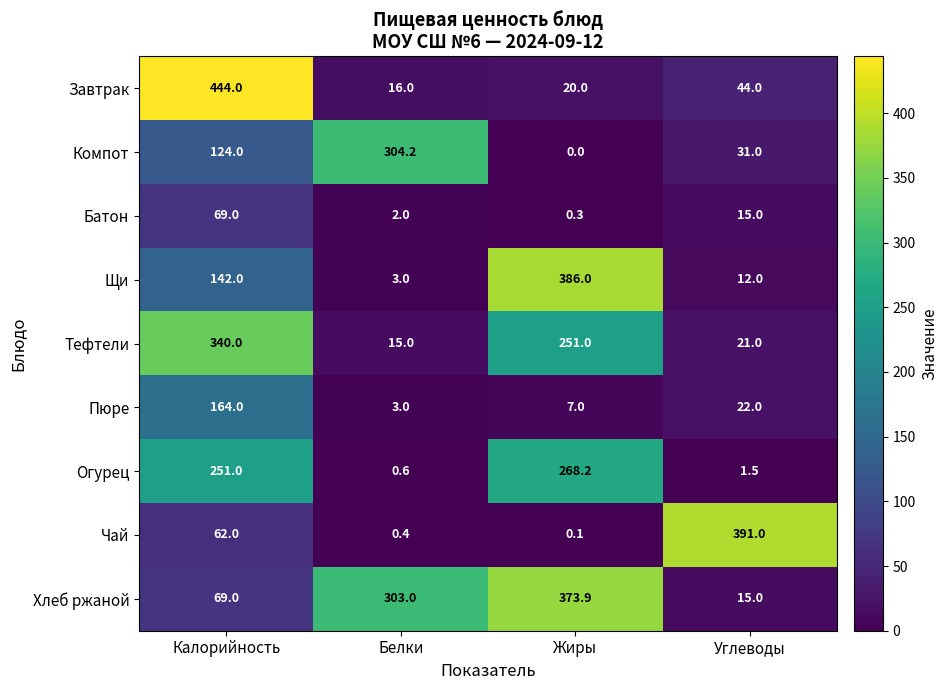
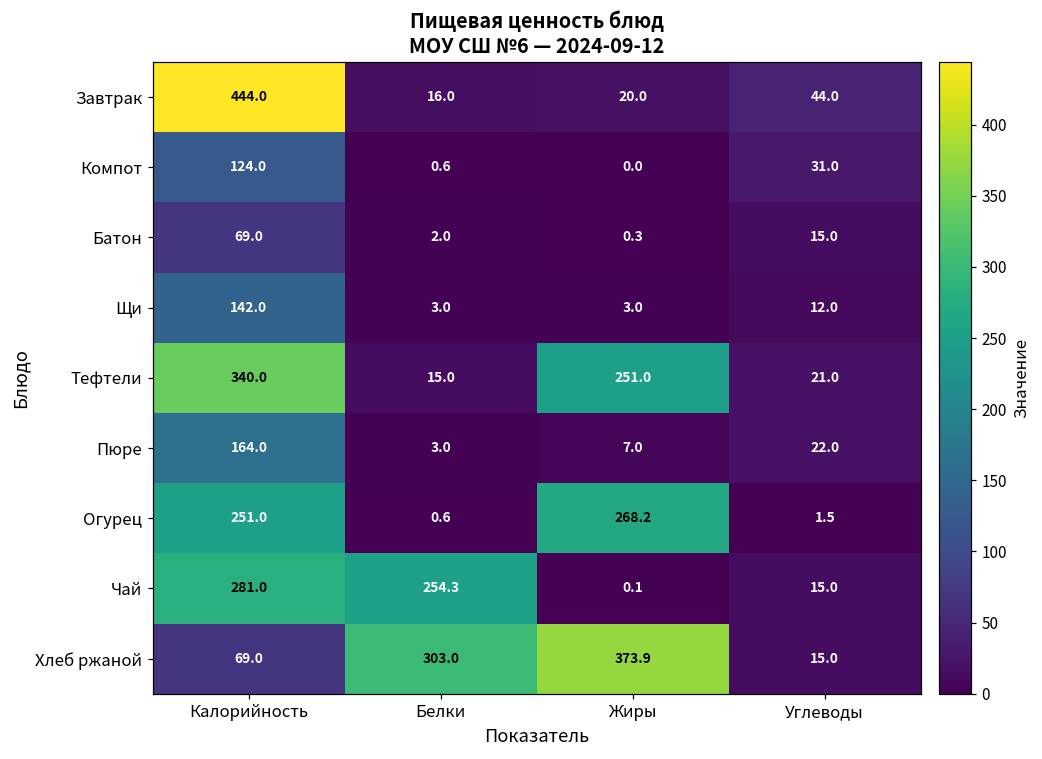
  {
    "Завтрак": {
      "Калорийность": 444.0,
      "Белки": 16.0,
      "Жиры": 20.0,
      "Углеводы": 44.0
    },
    "Компот": {
      "Калорийность": 124.0,
-     "Белки": 304.2,
+     "Белки": 0.6,
      "Жиры": 0.0,
      "Углеводы": 31.0
    },
    "Батон": {
      "Калорийность": 69.0,
      "Белки": 2.0,
      "Жиры": 0.3,
      "Углеводы": 15.0
    },
    "Щи": {
      "Калорийность": 142.0,
      "Белки": 3.0,
-     "Жиры": 386.0,
+     "Жиры": 3.0,
      "Углеводы": 12.0
    },
    "Тефтели": {
      "Калорийность": 340.0,
      "Белки": 15.0,
      "Жиры": 251.0,
      "Углеводы": 21.0
    },
    "Пюре": {
      "Калорийность": 164.0,
      "Белки": 3.0,
      "Жиры": 7.0,
      "Углеводы": 22.0
    },
    "Огурец": {
      "Калорийность": 251.0,
      "Белки": 0.6,
      "Жиры": 268.2,
      "Углеводы": 1.5
    },
    "Чай": {
-     "Калорийность": 62.0,
-     "Белки": 0.4,
+     "Калорийность": 281.0,
+     "Белки": 254.3,
      "Жиры": 0.1,
-     "Углеводы": 391.0
+     "Углеводы": 15.0
    },
    "Хлеб ржаной": {
      "Калорийность": 69.0,
      "Белки": 303.0,
      "Жиры": 373.9,
      "Углеводы": 15.0
    }
  }
